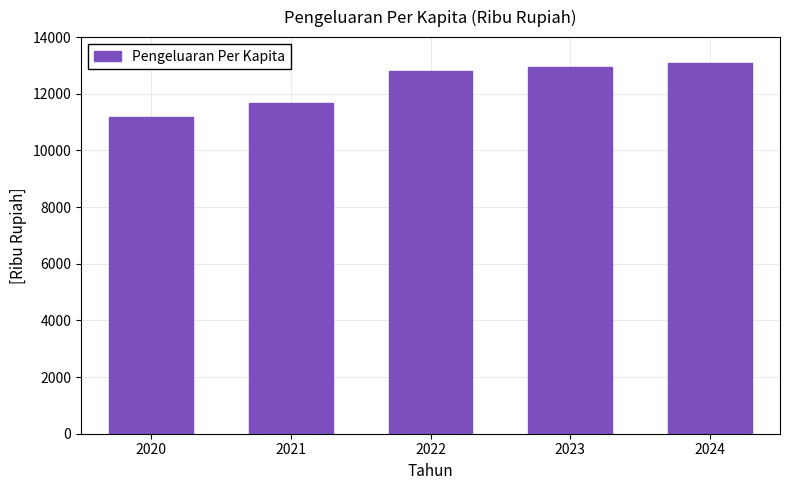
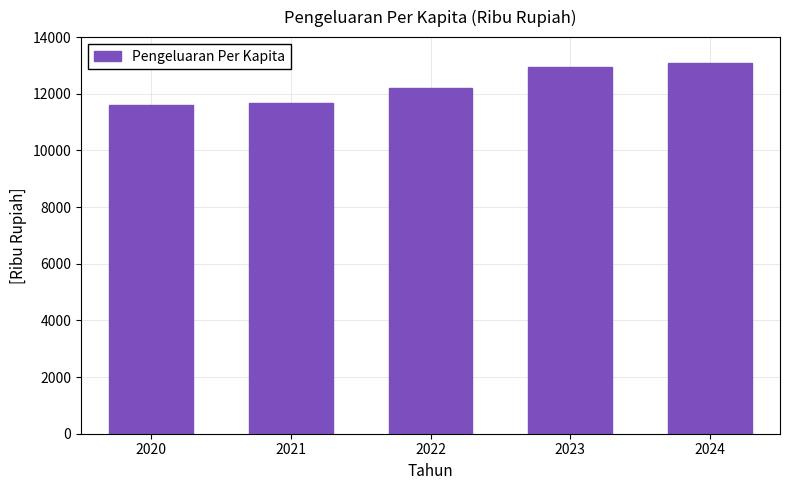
  {
-   "2020": 11200,
+   "2020": 11600,
    "2021": 11700,
-   "2022": 12800,
+   "2022": 12200,
    "2023": 12900,
    "2024": 13100
  }
